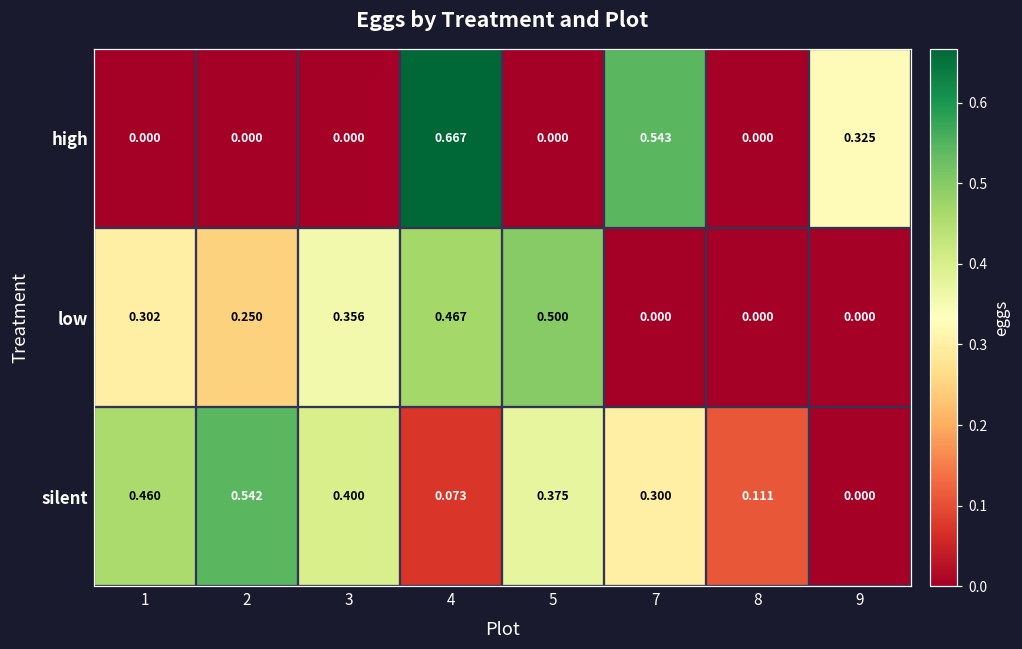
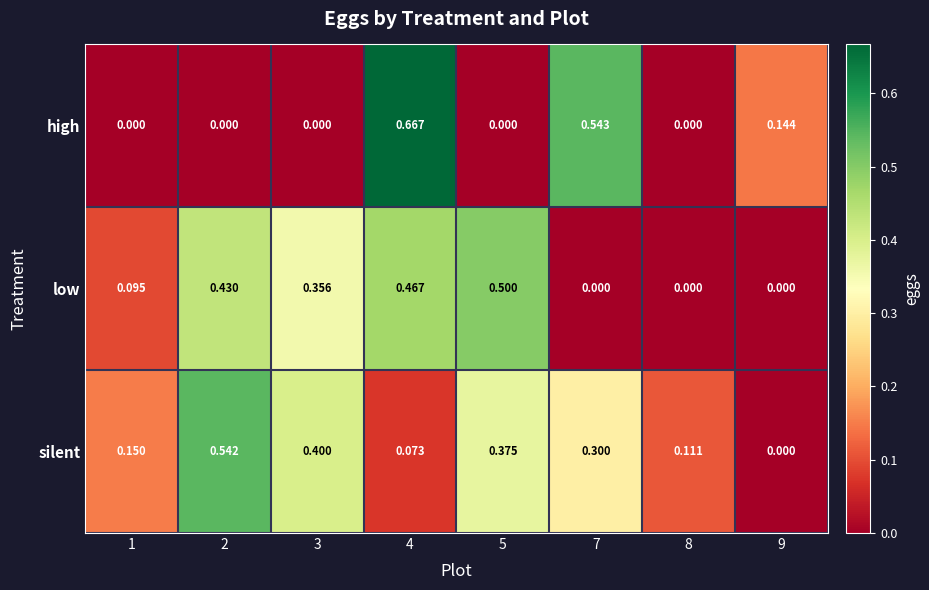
  {
    "high": {
      "1": 0.000,
      "2": 0.000,
      "3": 0.000,
      "4": 0.667,
      "5": 0.000,
      "7": 0.543,
      "8": 0.000,
-     "9": 0.325
+     "9": 0.144
    },
    "low": {
-     "1": 0.302,
-     "2": 0.250,
+     "1": 0.095,
+     "2": 0.430,
      "3": 0.356,
      "4": 0.467,
      "5": 0.500,
      "7": 0.000,
      "8": 0.000,
      "9": 0.000
    },
    "silent": {
-     "1": 0.460,
+     "1": 0.150,
      "2": 0.542,
      "3": 0.400,
      "4": 0.073,
      "5": 0.375,
      "7": 0.300,
      "8": 0.111,
      "9": 0.000
    }
  }
